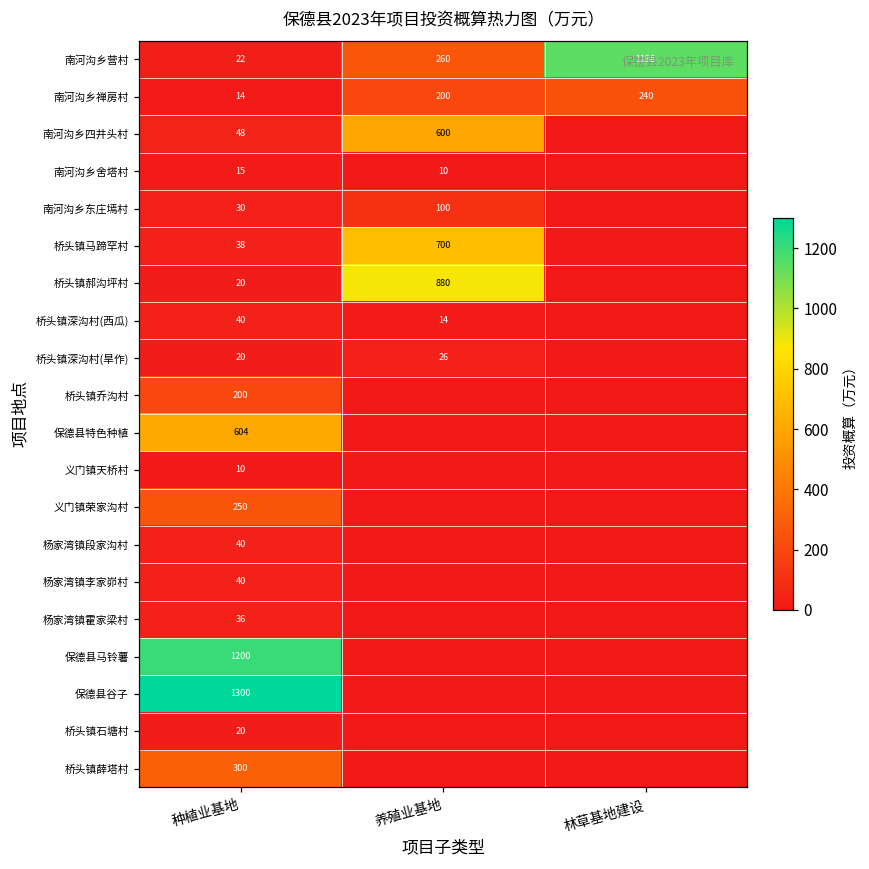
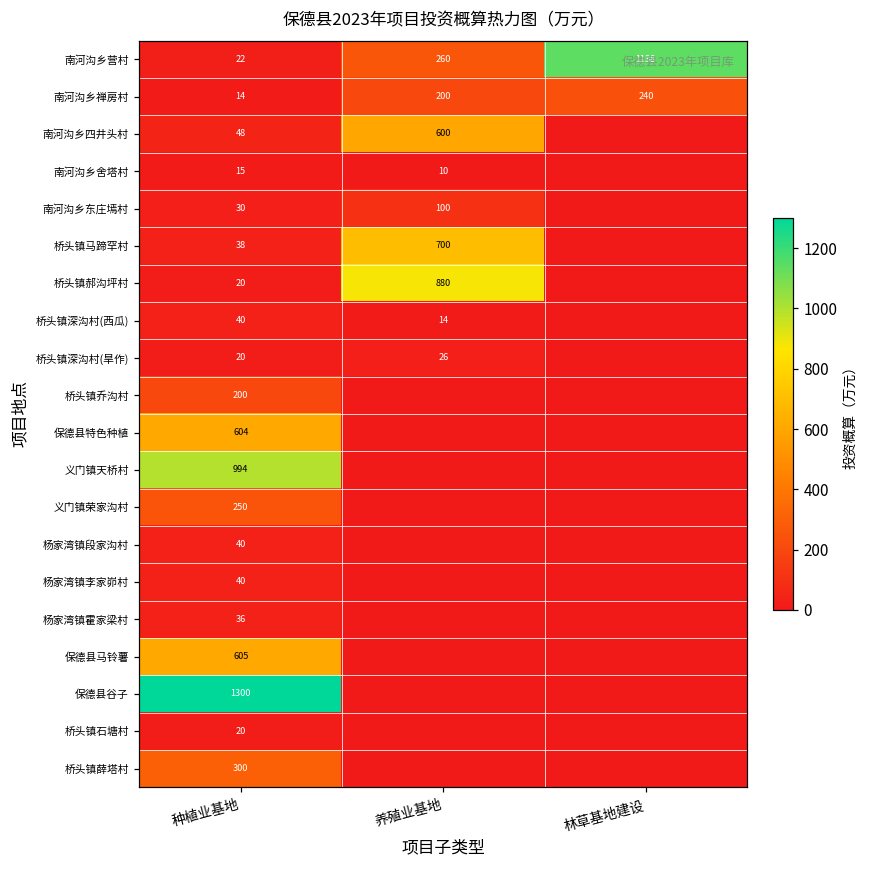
  {
    "南河沟乡营村": {
      "种植业基地": 22,
      "养殖业基地": 260
    },
    "南河沟乡禅房村": {
      "种植业基地": 14,
      "养殖业基地": 200,
      "林草基地建设": 240
    },
    "南河沟乡四井头村": {
      "种植业基地": 48,
      "养殖业基地": 600
    },
    "南河沟乡舍塔村": {
      "种植业基地": 15,
      "养殖业基地": 10
    },
    "南河沟乡东庄墕村": {
      "种植业基地": 30,
      "养殖业基地": 100
    },
    "桥头镇马蹄罕村": {
      "种植业基地": 38,
      "养殖业基地": 700
    },
    "桥头镇郝沟坪村": {
      "种植业基地": 20,
      "养殖业基地": 880
    },
    "桥头镇深沟村(西瓜)": {
      "种植业基地": 40,
      "养殖业基地": 14
    },
    "桥头镇深沟村(旱作)": {
      "种植业基地": 20,
      "养殖业基地": 26
    },
    "桥头镇乔沟村": {
      "种植业基地": 200
    },
    "保德县特色种植": {
      "种植业基地": 604
    },
    "义门镇天桥村": {
-     "种植业基地": 10
+     "种植业基地": 994
    },
    "义门镇荣家沟村": {
      "种植业基地": 250
    },
    "杨家湾镇段家沟村": {
      "种植业基地": 40
    },
    "杨家湾镇李家峁村": {
      "种植业基地": 40
    },
    "杨家湾镇霍家梁村": {
      "种植业基地": 36
    },
    "保德县马铃薯": {
-     "种植业基地": 1200
+     "种植业基地": 605
    },
    "保德县谷子": {
      "种植业基地": 1300
    },
    "桥头镇石塘村": {
      "种植业基地": 20
    },
    "桥头镇薛塔村": {
      "种植业基地": 300
    }
  }
